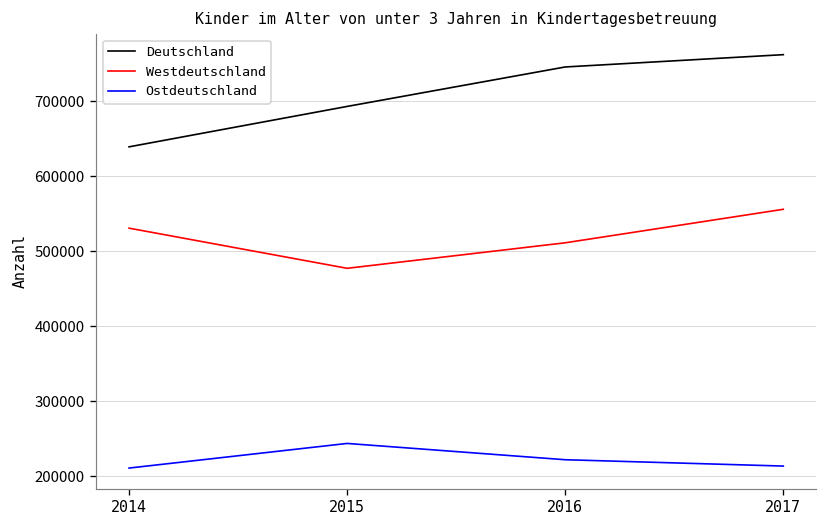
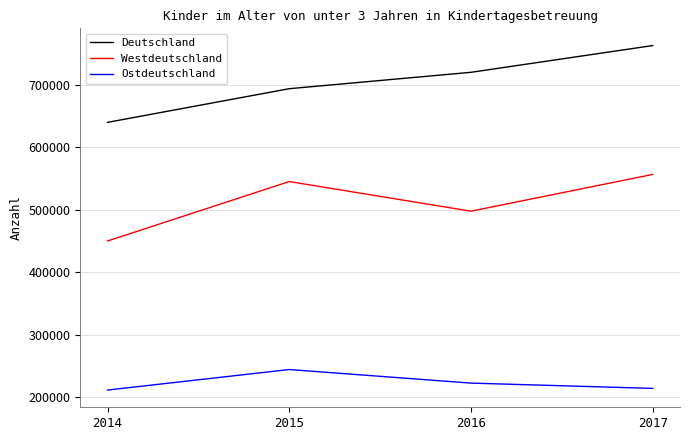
  {
    "Deutschland": {
      "2014": 640000,
      "2015": 690000,
-     "2016": 750000,
+     "2016": 720000,
      "2017": 760000
    },
    "Westdeutschland": {
-     "2014": 530000,
-     "2015": 480000,
-     "2016": 510000,
+     "2014": 450000,
+     "2015": 540000,
+     "2016": 500000,
      "2017": 560000
    },
    "Ostdeutschland": {
      "2014": 210000,
      "2015": 240000,
      "2016": 220000,
      "2017": 210000
    }
  }
